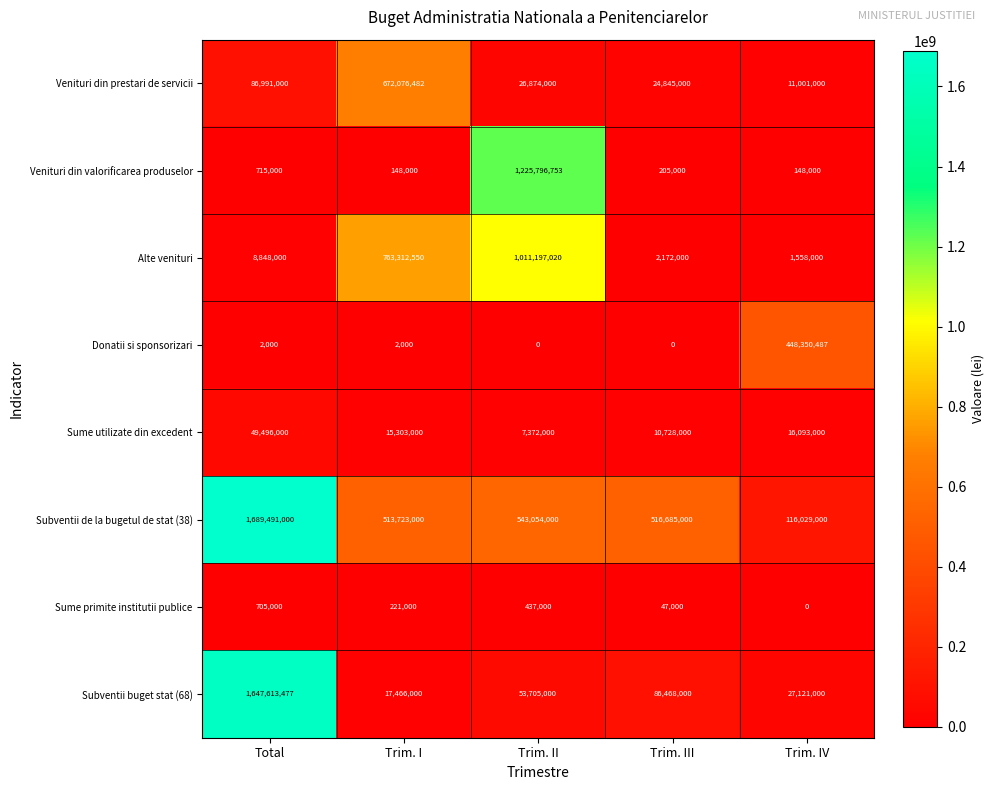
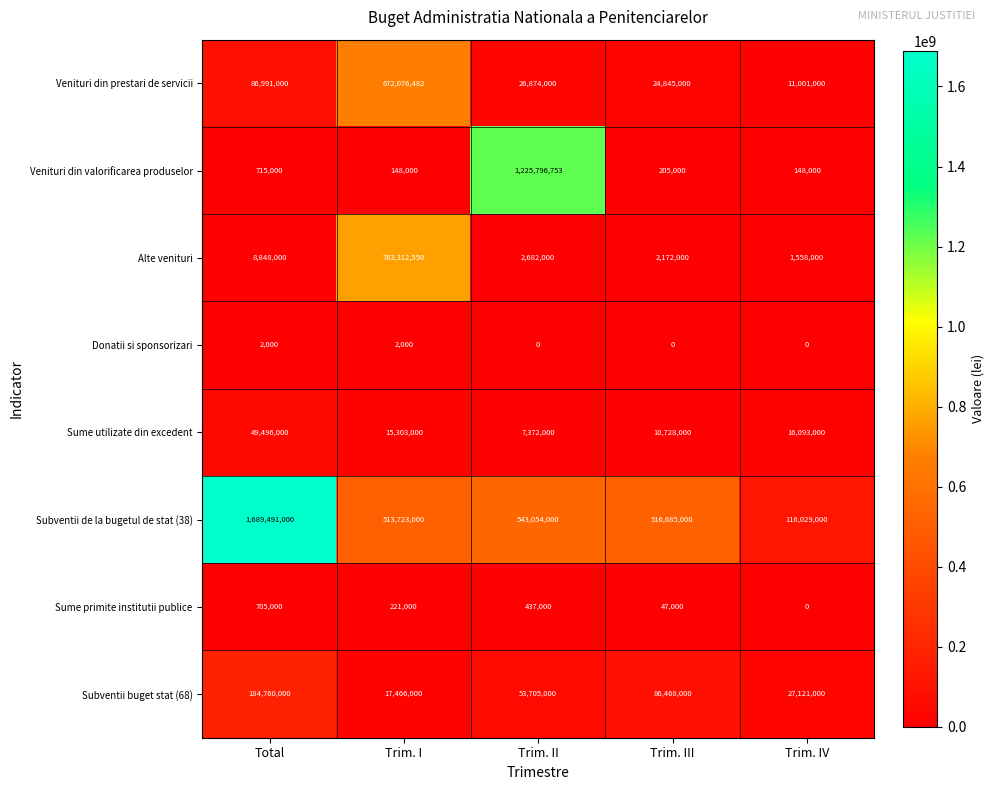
  {
    "Venituri din prestari de servicii": {
      "Total": "86,991,000",
      "Trim. I": "672,076,482",
      "Trim. II": "26,874,000",
      "Trim. III": "24,845,000",
      "Trim. IV": "11,001,000"
    },
    "Venituri din valorificarea produselor": {
      "Total": "715,000",
      "Trim. I": "148,000",
      "Trim. II": "1,225,796,753",
      "Trim. III": "205,000",
      "Trim. IV": "148,000"
    },
    "Alte venituri": {
      "Total": "8,848,000",
      "Trim. I": "763,312,550",
-     "Trim. II": "1,011,197,020",
+     "Trim. II": "2,682,000",
      "Trim. III": "2,172,000",
      "Trim. IV": "1,558,000"
    },
    "Donatii si sponsorizari": {
      "Total": "2,000",
      "Trim. I": "2,000",
      "Trim. II": "0",
      "Trim. III": "0",
-     "Trim. IV": "448,350,487"
+     "Trim. IV": "0"
    },
    "Sume utilizate din excedent": {
      "Total": "49,496,000",
      "Trim. I": "15,303,000",
      "Trim. II": "7,372,000",
      "Trim. III": "10,728,000",
      "Trim. IV": "16,093,000"
    },
    "Subventii de la bugetul de stat (38)": {
      "Total": "1,689,491,000",
      "Trim. I": "513,723,000",
      "Trim. II": "543,054,000",
      "Trim. III": "516,685,000",
      "Trim. IV": "116,029,000"
    },
    "Sume primite institutii publice": {
      "Total": "705,000",
      "Trim. I": "221,000",
      "Trim. II": "437,000",
      "Trim. III": "47,000",
      "Trim. IV": "0"
    },
    "Subventii buget stat (68)": {
-     "Total": "1,647,613,477",
+     "Total": "184,760,000",
      "Trim. I": "17,466,000",
      "Trim. II": "53,705,000",
      "Trim. III": "86,468,000",
      "Trim. IV": "27,121,000"
    }
  }
